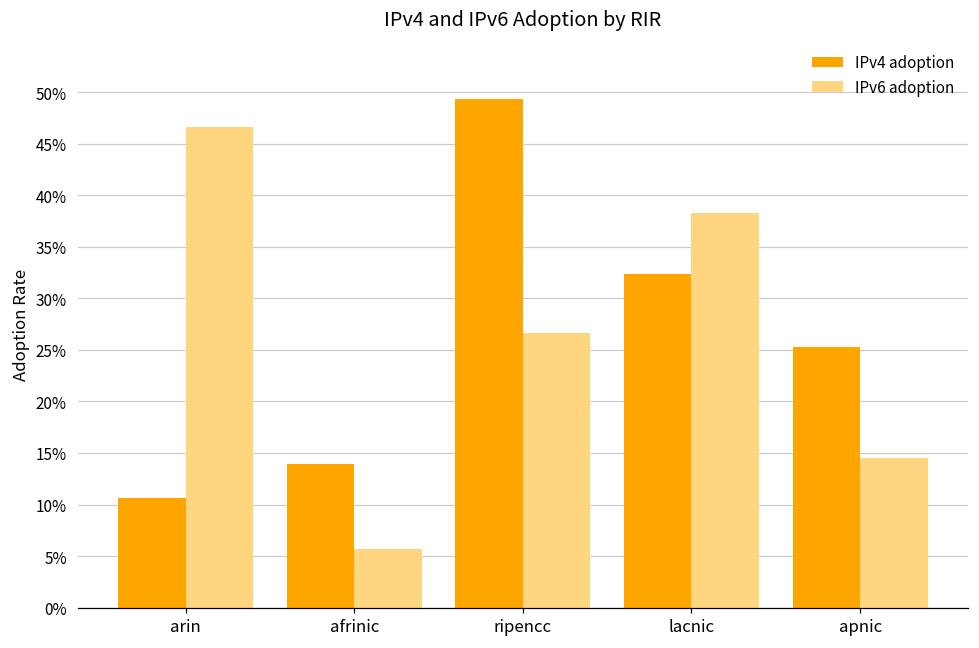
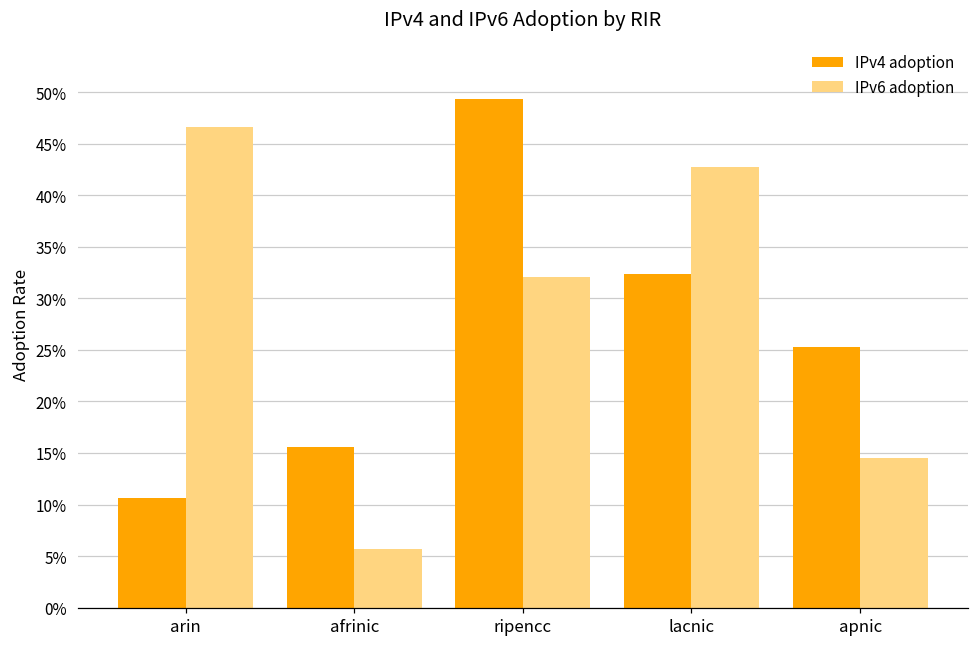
  {
    "IPv4 adoption": {
      "arin": "11%",
-     "afrinic": "14%",
+     "afrinic": "16%",
      "ripencc": "49%",
      "lacnic": "32%",
      "apnic": "25%"
    },
    "IPv6 adoption": {
      "arin": "47%",
      "afrinic": "6%",
-     "ripencc": "27%",
-     "lacnic": "38%",
+     "ripencc": "32%",
+     "lacnic": "43%",
      "apnic": "15%"
    }
  }
